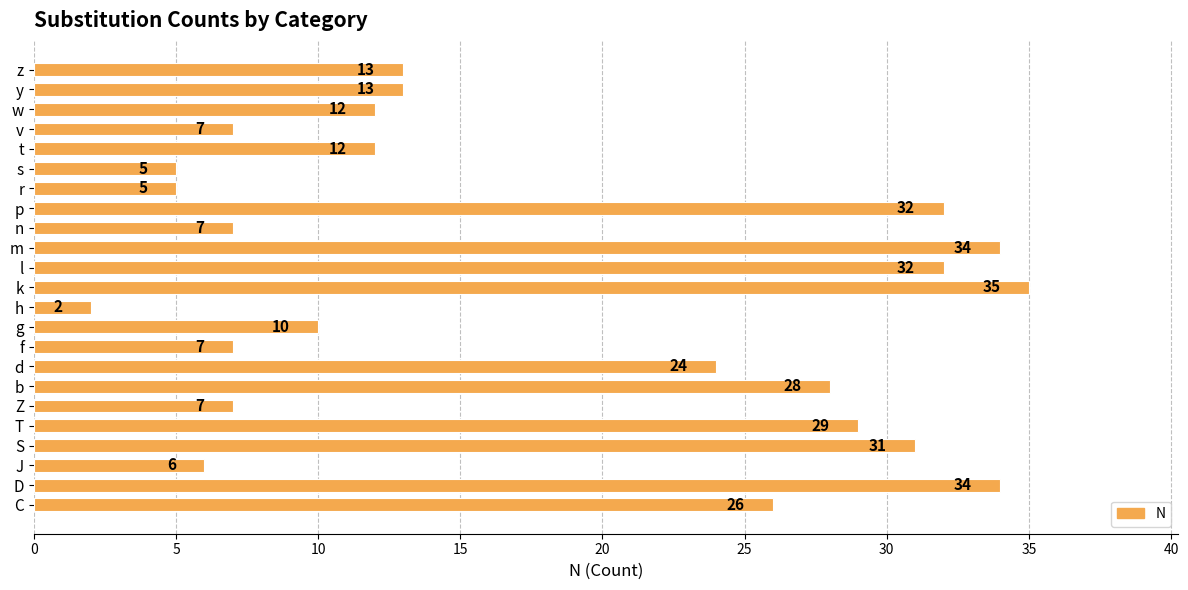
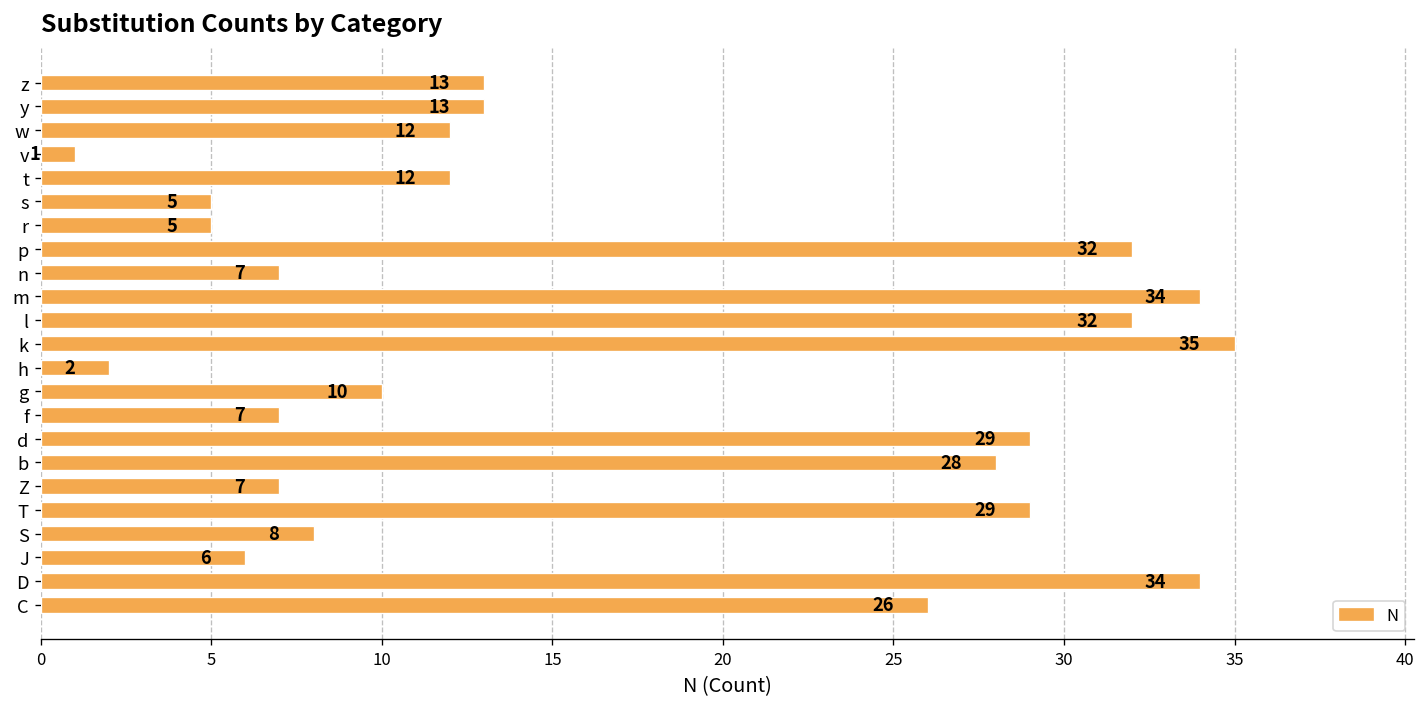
  {
    "z": 13,
    "y": 13,
    "w": 12,
-   "v": 7,
+   "v": 1,
    "t": 12,
    "s": 5,
    "r": 5,
    "p": 32,
    "n": 7,
    "m": 34,
    "l": 32,
    "k": 35,
    "h": 2,
    "g": 10,
    "f": 7,
-   "d": 24,
+   "d": 29,
    "b": 28,
    "Z": 7,
    "T": 29,
-   "S": 31,
+   "S": 8,
    "J": 6,
    "D": 34,
    "C": 26
  }
